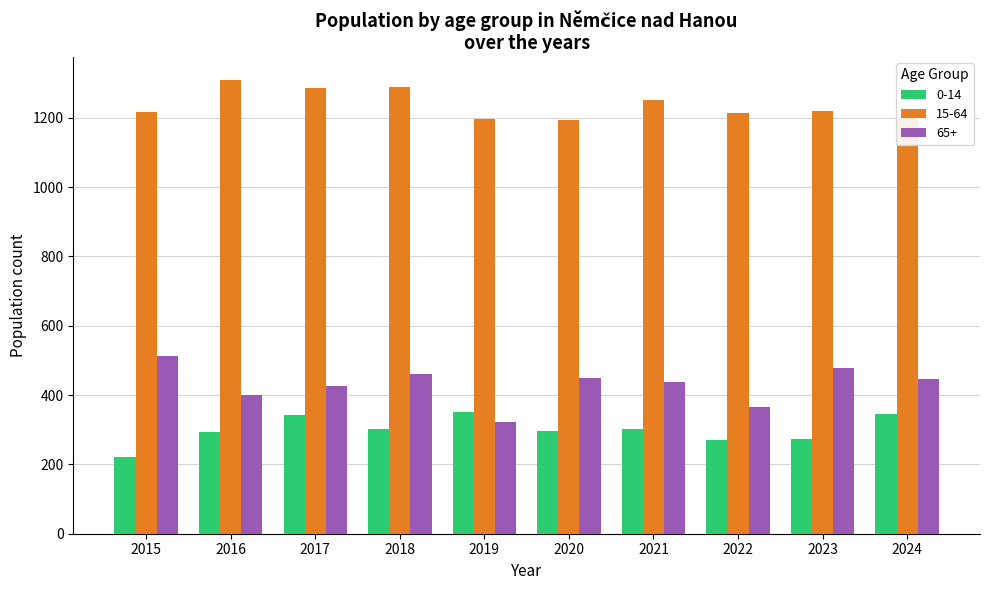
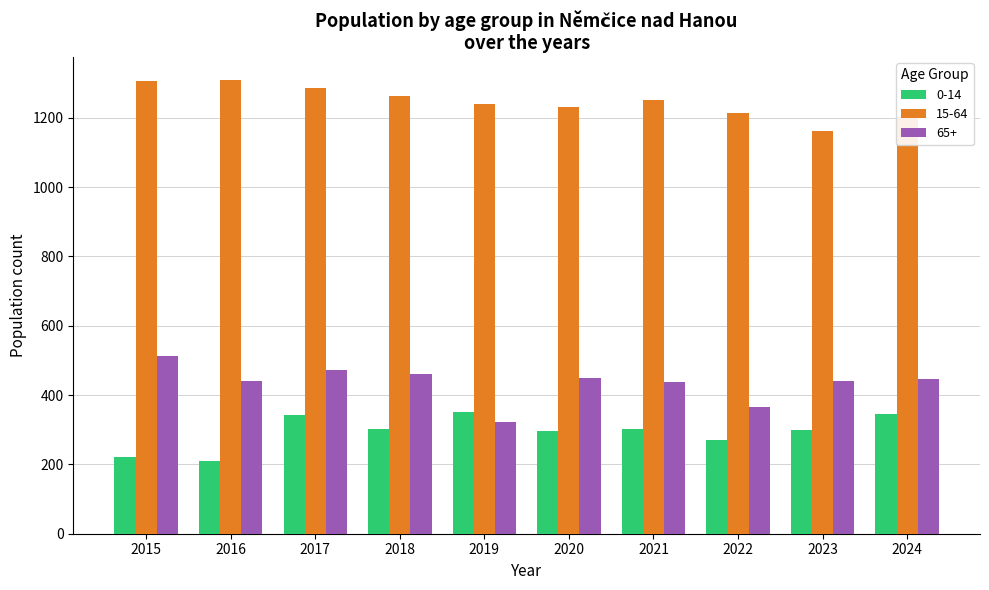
  {
    "0-14": {
      "2015": 220,
-     "2016": 290,
+     "2016": 210,
      "2017": 340,
      "2018": 300,
      "2019": 350,
      "2020": 300,
      "2021": 300,
      "2022": 270,
-     "2023": 270,
+     "2023": 300,
      "2024": 350
    },
    "15-64": {
-     "2015": 1220,
+     "2015": 1310,
      "2016": 1310,
      "2017": 1290,
-     "2018": 1290,
-     "2019": 1200,
-     "2020": 1190,
+     "2018": 1260,
+     "2019": 1240,
+     "2020": 1230,
      "2021": 1250,
      "2022": 1220,
-     "2023": 1220
+     "2023": 1160
    },
    "65+": {
      "2015": 510,
-     "2016": 400,
-     "2017": 430,
+     "2016": 440,
+     "2017": 470,
      "2018": 460,
      "2019": 320,
      "2020": 450,
      "2021": 440,
      "2022": 370,
-     "2023": 480,
+     "2023": 440,
      "2024": 450
    }
  }
